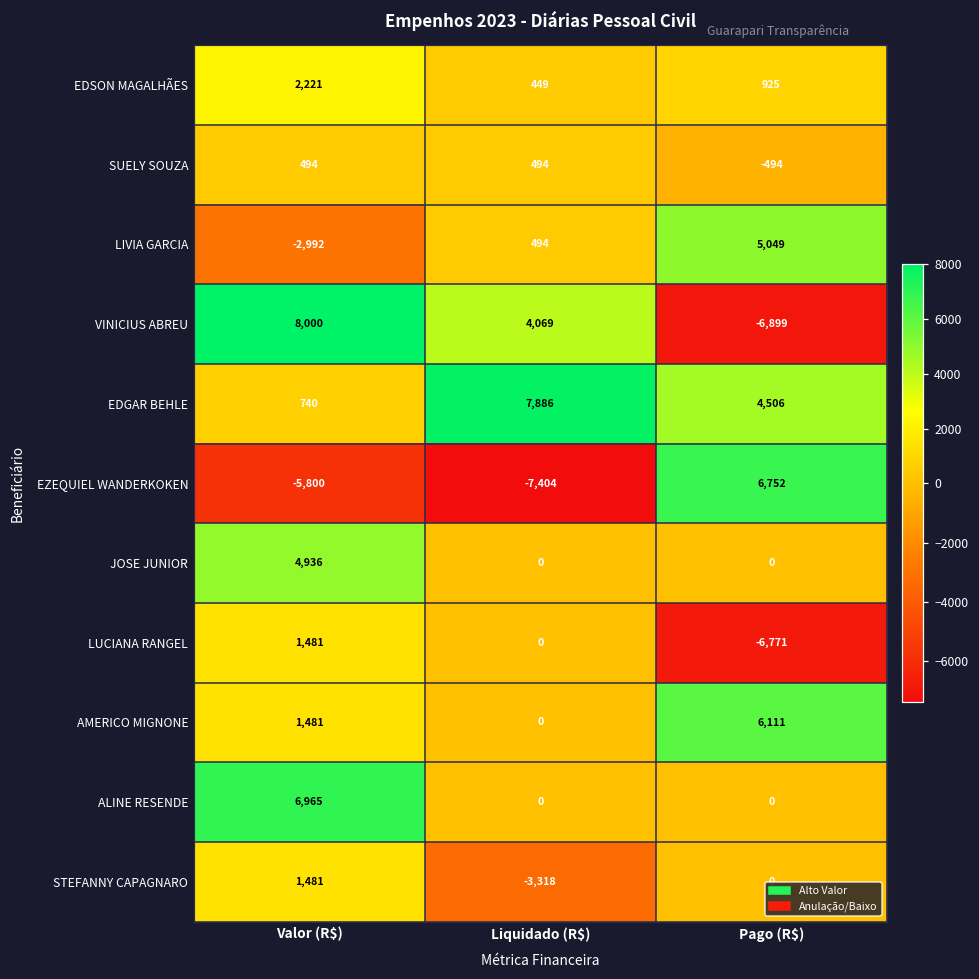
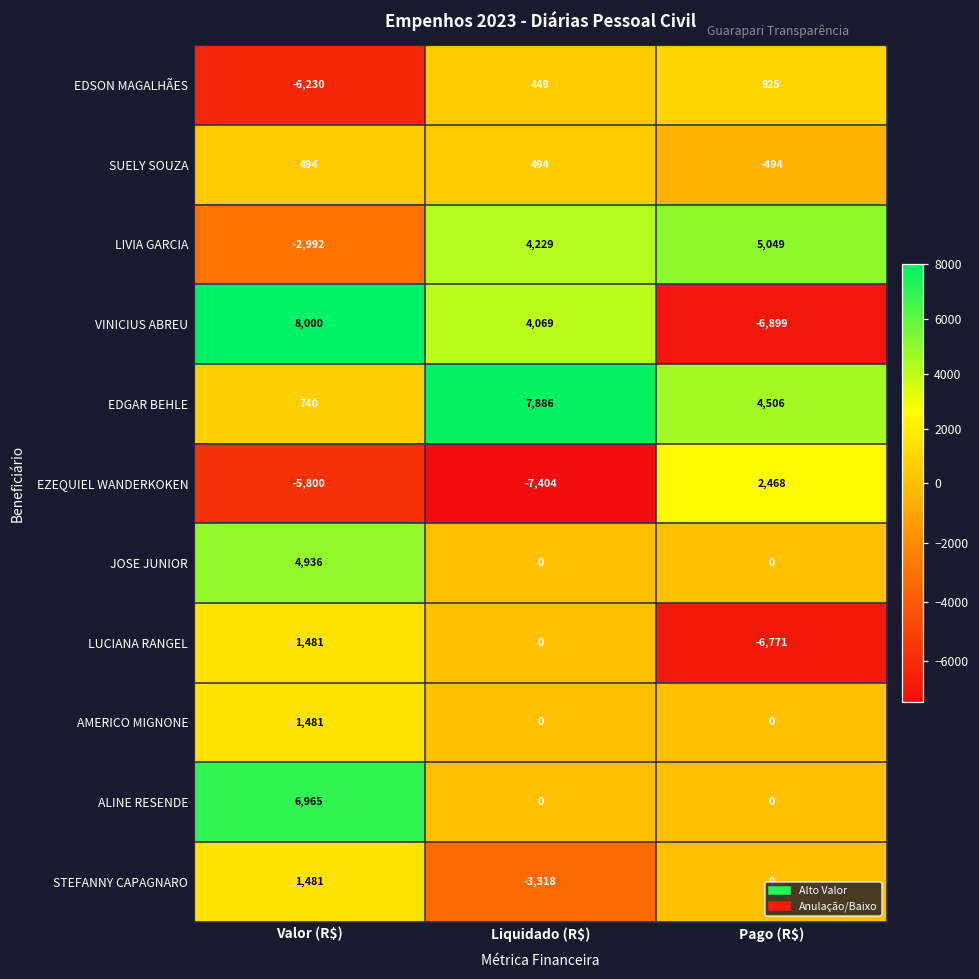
  {
    "EDSON MAGALHÃES": {
-     "Valor (R$)": "2,221",
+     "Valor (R$)": "-6,230",
      "Liquidado (R$)": "449",
      "Pago (R$)": "925"
    },
    "SUELY SOUZA": {
      "Valor (R$)": "494",
      "Liquidado (R$)": "494",
      "Pago (R$)": "-494"
    },
    "LIVIA GARCIA": {
      "Valor (R$)": "-2,992",
-     "Liquidado (R$)": "494",
+     "Liquidado (R$)": "4,229",
      "Pago (R$)": "5,049"
    },
    "VINICIUS ABREU": {
      "Valor (R$)": "8,000",
      "Liquidado (R$)": "4,069",
      "Pago (R$)": "-6,899"
    },
    "EDGAR BEHLE": {
      "Valor (R$)": "740",
      "Liquidado (R$)": "7,886",
      "Pago (R$)": "4,506"
    },
    "EZEQUIEL WANDERKOKEN": {
      "Valor (R$)": "-5,800",
      "Liquidado (R$)": "-7,404",
-     "Pago (R$)": "6,752"
+     "Pago (R$)": "2,468"
    },
    "JOSE JUNIOR": {
      "Valor (R$)": "4,936",
      "Liquidado (R$)": "0",
      "Pago (R$)": "0"
    },
    "LUCIANA RANGEL": {
      "Valor (R$)": "1,481",
      "Liquidado (R$)": "0",
      "Pago (R$)": "-6,771"
    },
    "AMERICO MIGNONE": {
      "Valor (R$)": "1,481",
      "Liquidado (R$)": "0",
-     "Pago (R$)": "6,111"
+     "Pago (R$)": "0"
    },
    "ALINE RESENDE": {
      "Valor (R$)": "6,965",
      "Liquidado (R$)": "0",
      "Pago (R$)": "0"
    },
    "STEFANNY CAPAGNARO": {
      "Valor (R$)": "1,481",
      "Liquidado (R$)": "-3,318"
    }
  }
